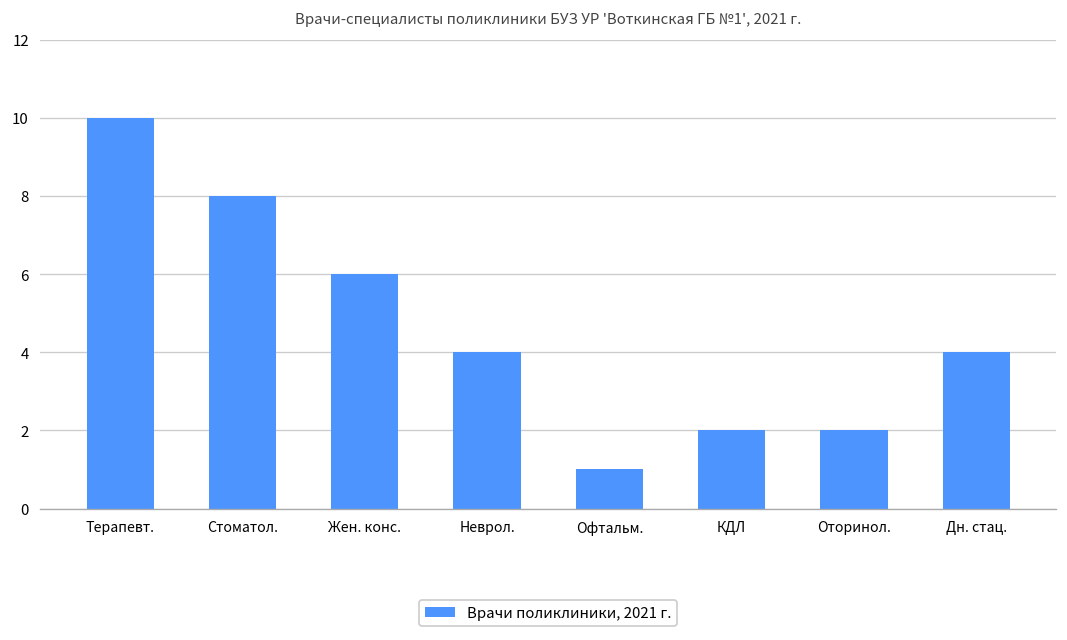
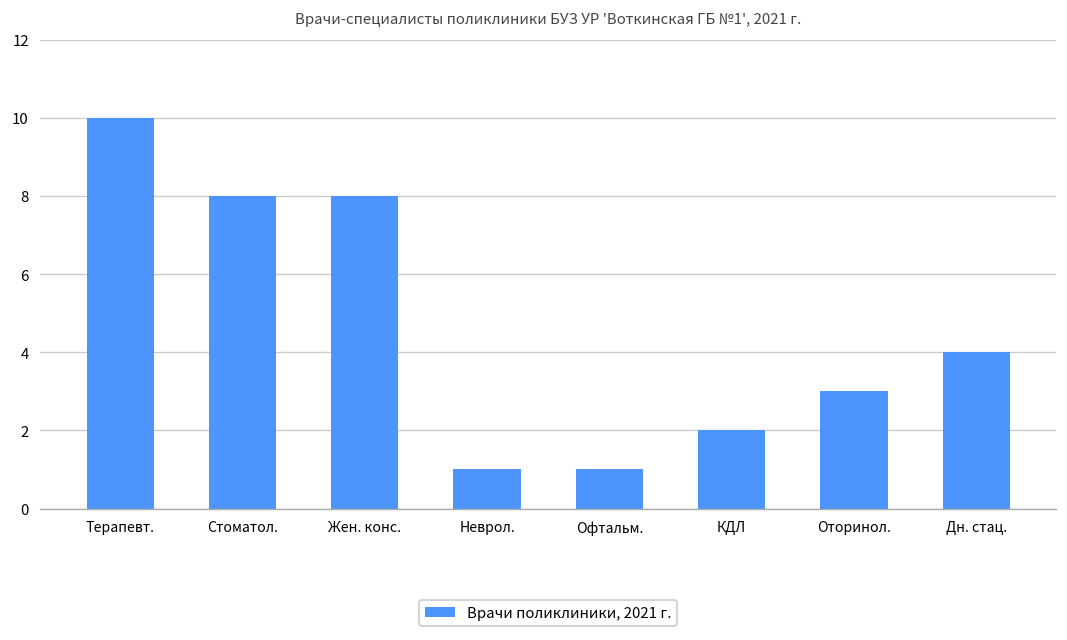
  {
    "Терапевт.": 10,
    "Стоматол.": 8,
-   "Жен. конс.": 6,
-   "Неврол.": 4,
+   "Жен. конс.": 8,
+   "Неврол.": 1,
    "Офтальм.": 1,
    "КДЛ": 2,
-   "Оторинол.": 2,
+   "Оторинол.": 3,
    "Дн. стац.": 4
  }
